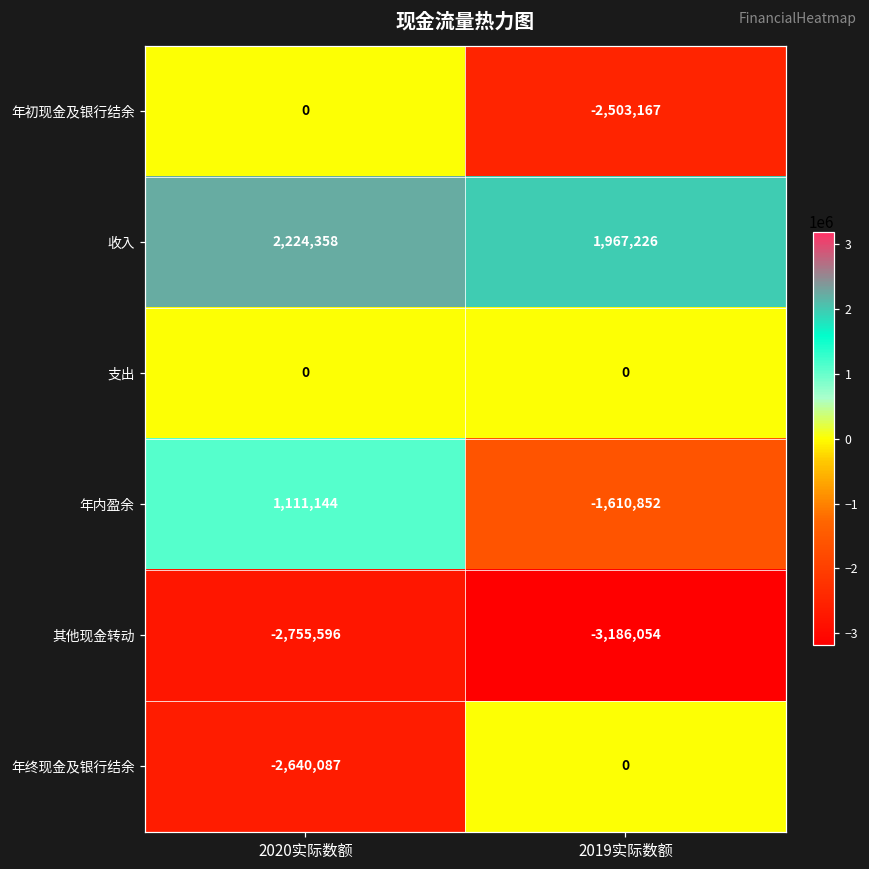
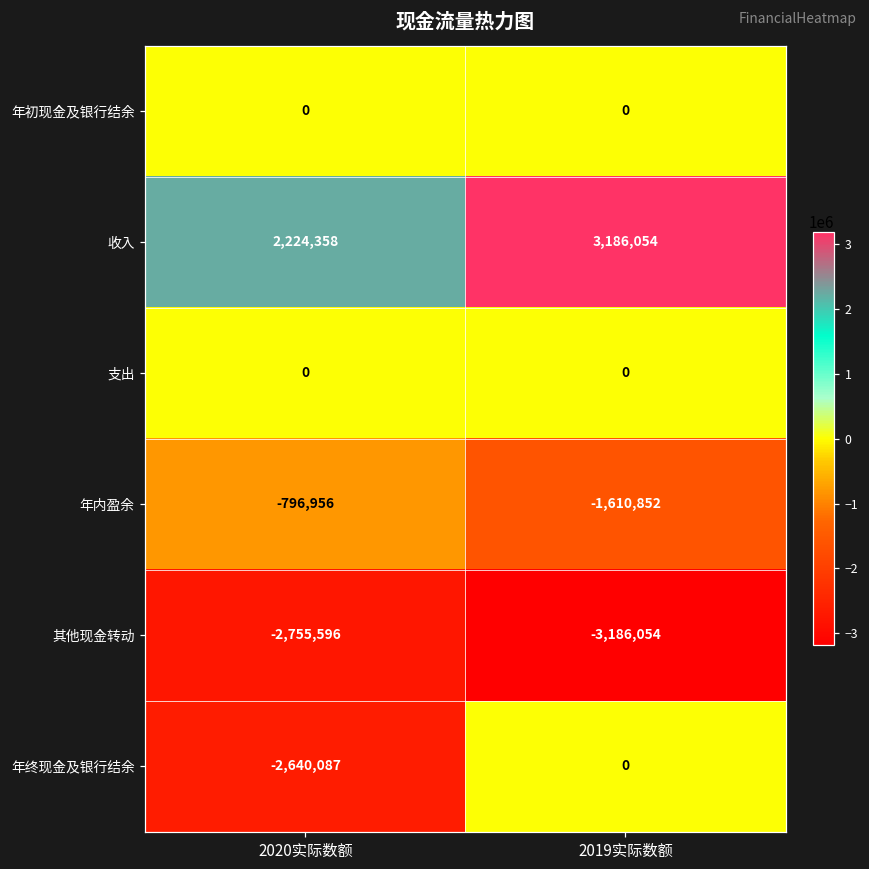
  {
    "年初现金及银行结余": {
      "2020实际数额": "0",
-     "2019实际数额": "-2,503,167"
+     "2019实际数额": "0"
    },
    "收入": {
      "2020实际数额": "2,224,358",
-     "2019实际数额": "1,967,226"
+     "2019实际数额": "3,186,054"
    },
    "支出": {
      "2020实际数额": "0",
      "2019实际数额": "0"
    },
    "年内盈余": {
-     "2020实际数额": "1,111,144",
+     "2020实际数额": "-796,956",
      "2019实际数额": "-1,610,852"
    },
    "其他现金转动": {
      "2020实际数额": "-2,755,596",
      "2019实际数额": "-3,186,054"
    },
    "年终现金及银行结余": {
      "2020实际数额": "-2,640,087",
      "2019实际数额": "0"
    }
  }
